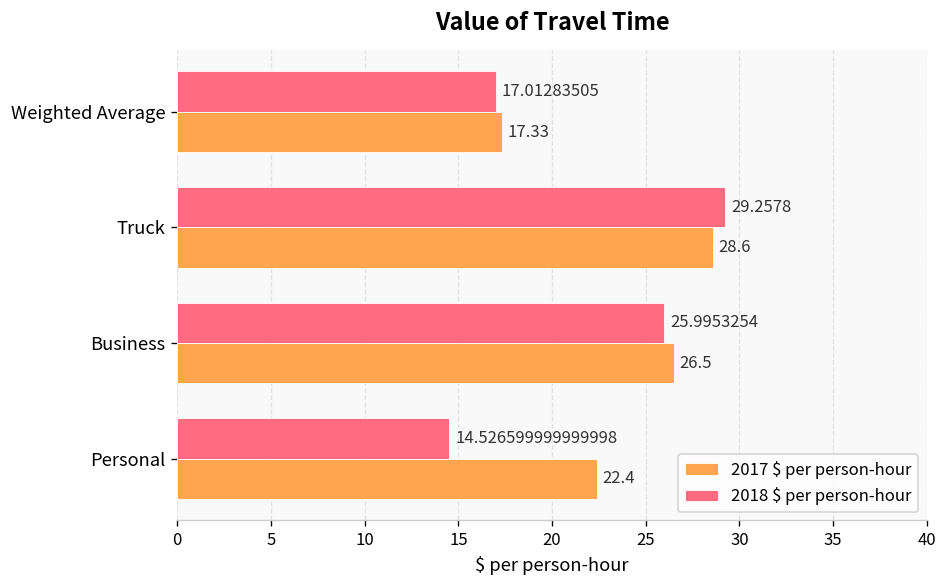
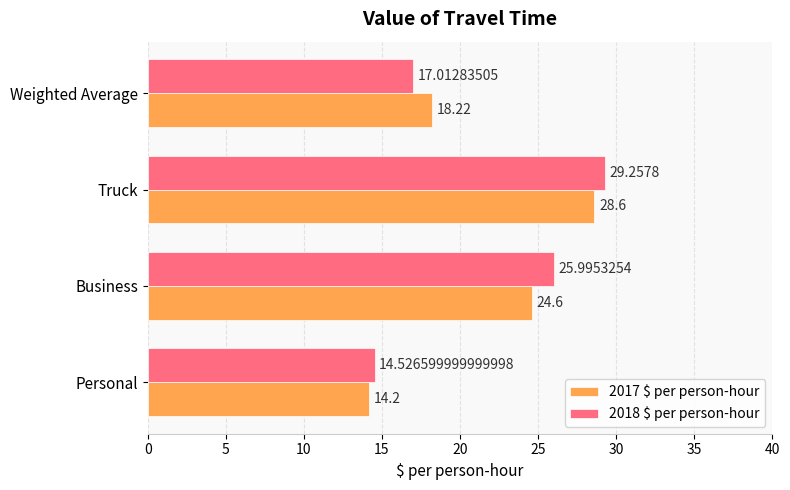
  {
    "2017 $ per person-hour": {
-     "Weighted Average": 17.33,
+     "Weighted Average": 18.22,
      "Truck": 28.6,
-     "Business": 26.5,
-     "Personal": 22.4
+     "Business": 24.6,
+     "Personal": 14.2
    },
    "2018 $ per person-hour": {
      "Weighted Average": 17.01283505,
      "Truck": 29.2578,
      "Business": 25.9953254,
      "Personal": 14.526599999999998
    }
  }
